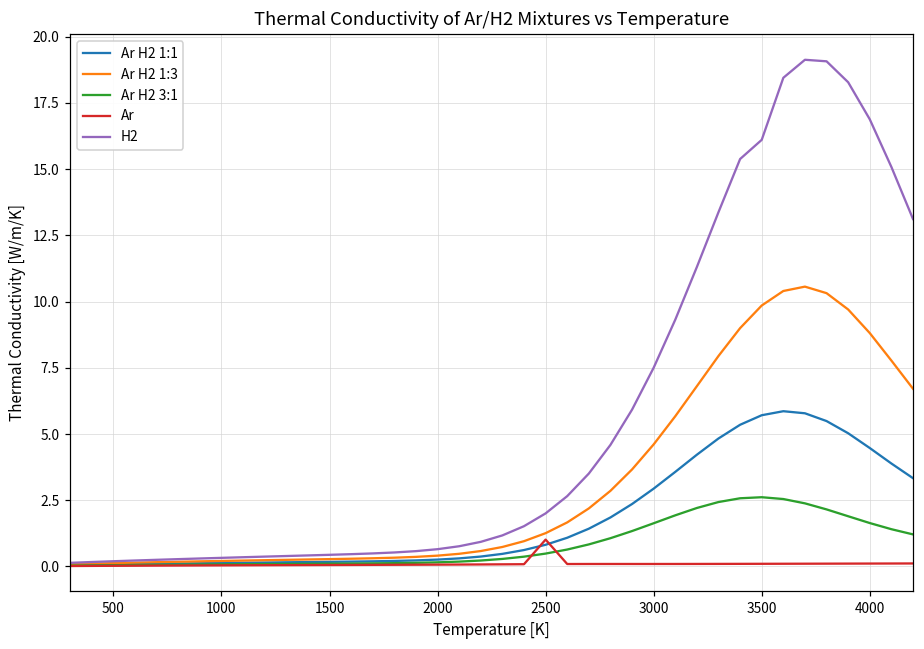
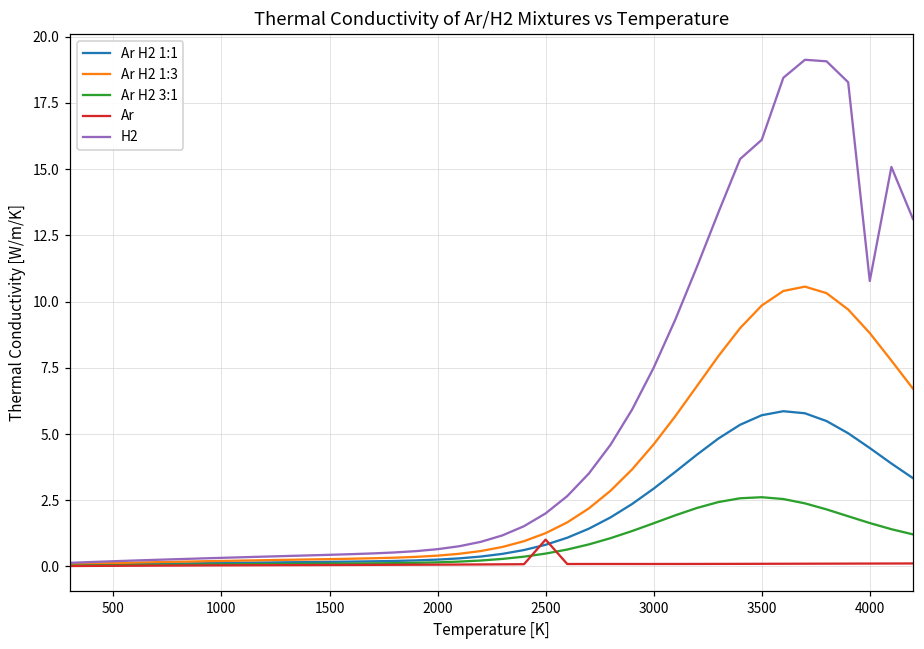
  {
    "Ar H2 1:1": {
      "2500": 0.8,
      "3000": 2.9,
      "3500": 5.7,
      "4000": 4.5
    },
    "Ar H2 1:3": {
      "2000": 0.4,
      "2500": 1.3,
      "3000": 4.6,
      "3500": 9.8,
      "4000": 8.8
    },
    "Ar H2 3:1": {
      "2500": 0.5,
      "3000": 1.6,
      "3500": 2.6,
      "4000": 1.6
    },
    "Ar": {
      "2500": 1.0,
      "3000": 0.1,
      "3500": 0.1,
      "4000": 0.1
    },
    "H2": {
      "1000": 0.3,
      "1500": 0.4,
      "2000": 0.7,
      "2500": 2.0,
      "3000": 7.5,
      "3500": 16.1,
-     "4000": 16.9
+     "4000": 10.8
    }
  }
